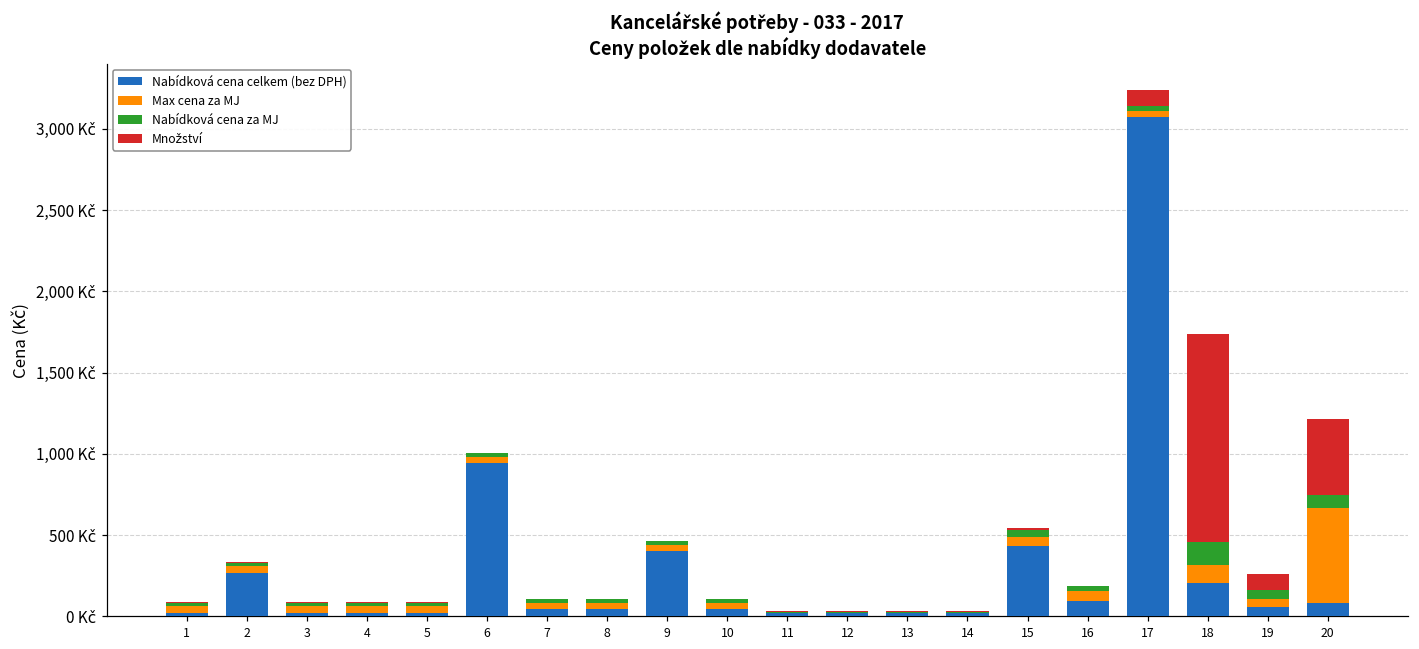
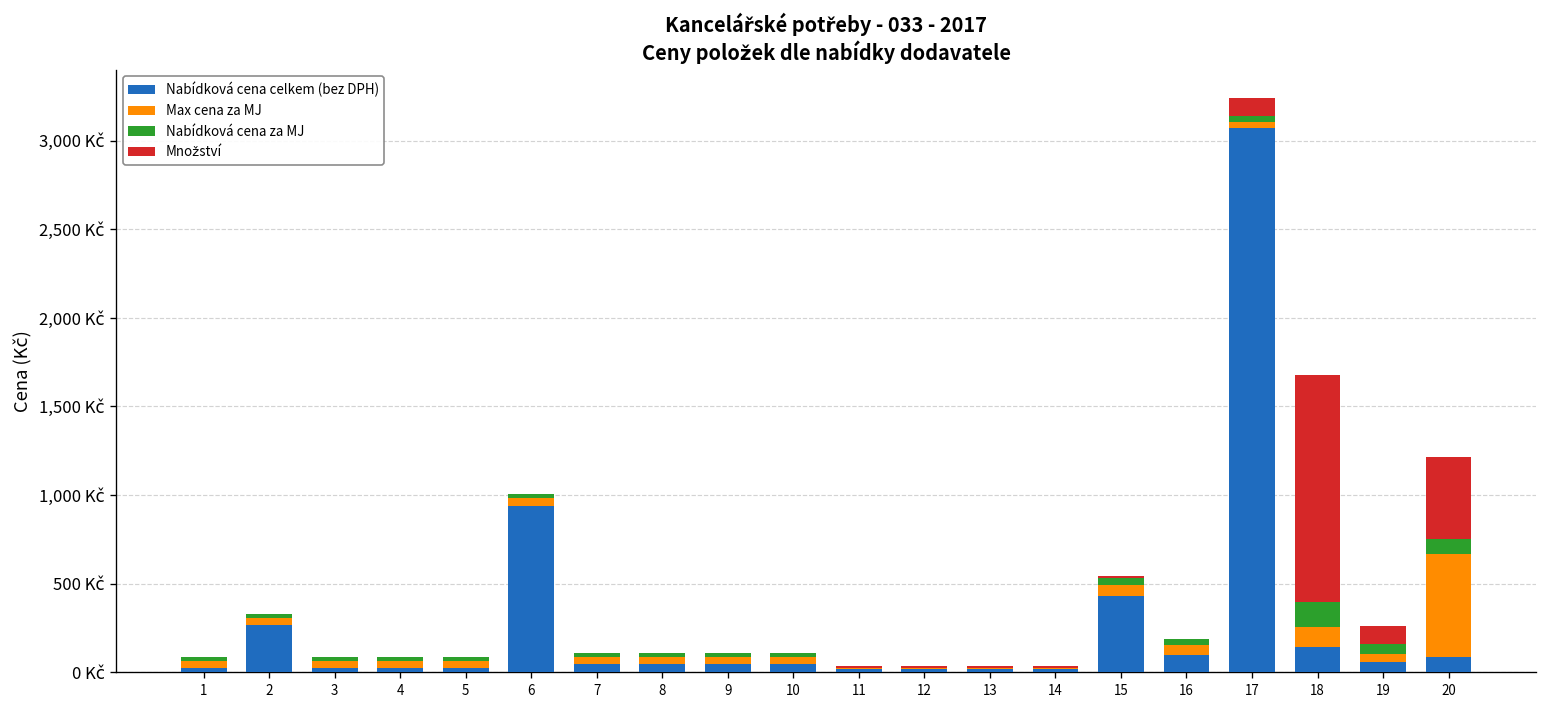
  {
    "Nabídková cena celkem (bez DPH)": {
      "1": "20 Kč",
      "2": "270 Kč",
      "3": "20 Kč",
      "4": "20 Kč",
      "5": "20 Kč",
      "6": "940 Kč",
      "7": "40 Kč",
      "8": "40 Kč",
-     "9": "400 Kč",
+     "9": "40 Kč",
      "10": "40 Kč",
      "11": "20 Kč",
      "12": "20 Kč",
      "13": "20 Kč",
      "14": "20 Kč",
      "15": "430 Kč",
      "16": "100 Kč",
      "17": "3,070 Kč",
-     "18": "210 Kč",
+     "18": "140 Kč",
      "19": "60 Kč",
      "20": "80 Kč"
    },
    "Max cena za MJ": {
      "1": "40 Kč",
      "2": "40 Kč",
      "3": "40 Kč",
      "4": "40 Kč",
      "5": "40 Kč",
      "6": "40 Kč",
      "7": "40 Kč",
      "8": "40 Kč",
      "9": "40 Kč",
      "10": "40 Kč",
      "15": "60 Kč",
      "16": "60 Kč",
      "17": "40 Kč",
      "18": "110 Kč",
      "19": "50 Kč",
      "20": "580 Kč"
    },
    "Nabídková cena za MJ": {
      "1": "20 Kč",
      "2": "20 Kč",
      "3": "20 Kč",
      "4": "20 Kč",
      "5": "20 Kč",
      "6": "20 Kč",
      "7": "20 Kč",
      "8": "20 Kč",
      "9": "20 Kč",
      "10": "20 Kč",
      "15": "40 Kč",
      "16": "30 Kč",
      "17": "30 Kč",
      "18": "140 Kč",
      "19": "60 Kč",
      "20": "80 Kč"
    },
    "Množství": {
      "17": "100 Kč",
      "18": "1,280 Kč",
      "19": "100 Kč",
      "20": "470 Kč"
    }
  }
